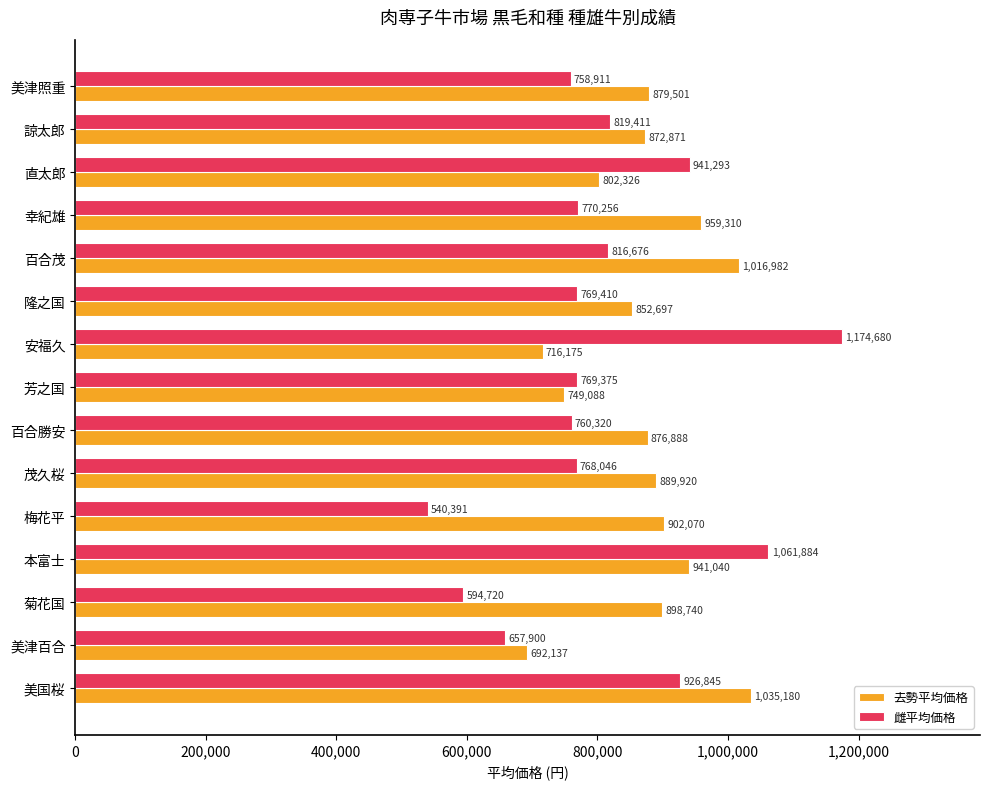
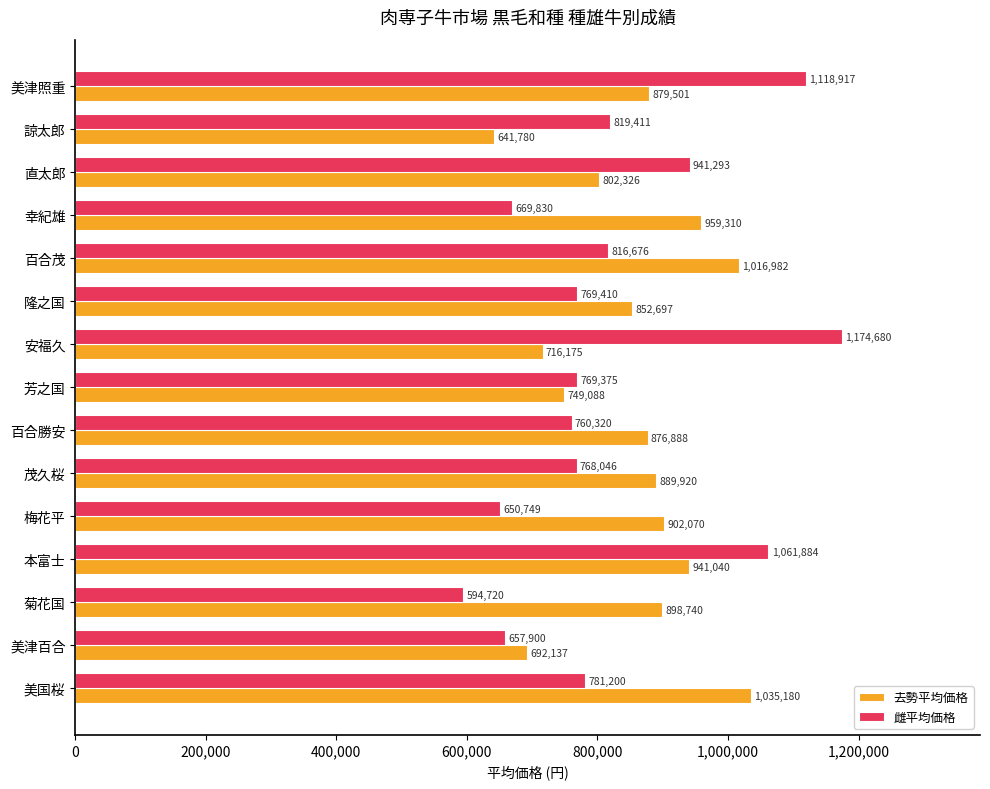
  {
    "去勢平均価格": {
      "美津照重": "879,501",
-     "諒太郎": "872,871",
+     "諒太郎": "641,780",
      "直太郎": "802,326",
      "幸紀雄": "959,310",
      "百合茂": "1,016,982",
      "隆之国": "852,697",
      "安福久": "716,175",
      "芳之国": "749,088",
      "百合勝安": "876,888",
      "茂久桜": "889,920",
      "梅花平": "902,070",
      "本富士": "941,040",
      "菊花国": "898,740",
      "美津百合": "692,137",
      "美国桜": "1,035,180"
    },
    "雌平均価格": {
-     "美津照重": "758,911",
+     "美津照重": "1,118,917",
      "諒太郎": "819,411",
      "直太郎": "941,293",
-     "幸紀雄": "770,256",
+     "幸紀雄": "669,830",
      "百合茂": "816,676",
      "隆之国": "769,410",
      "安福久": "1,174,680",
      "芳之国": "769,375",
      "百合勝安": "760,320",
      "茂久桜": "768,046",
-     "梅花平": "540,391",
+     "梅花平": "650,749",
      "本富士": "1,061,884",
      "菊花国": "594,720",
      "美津百合": "657,900",
-     "美国桜": "926,845"
+     "美国桜": "781,200"
    }
  }
